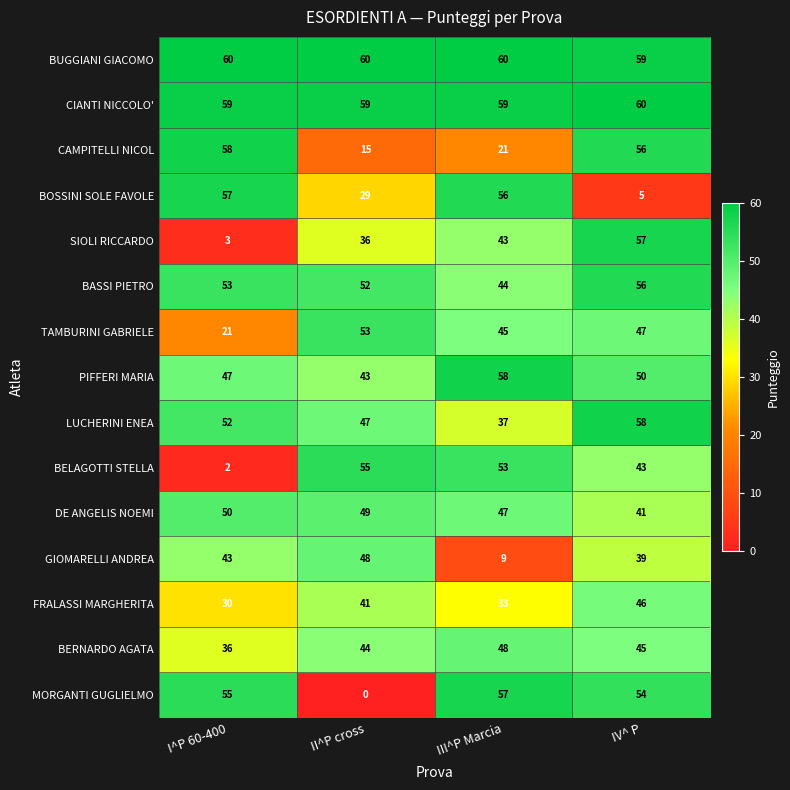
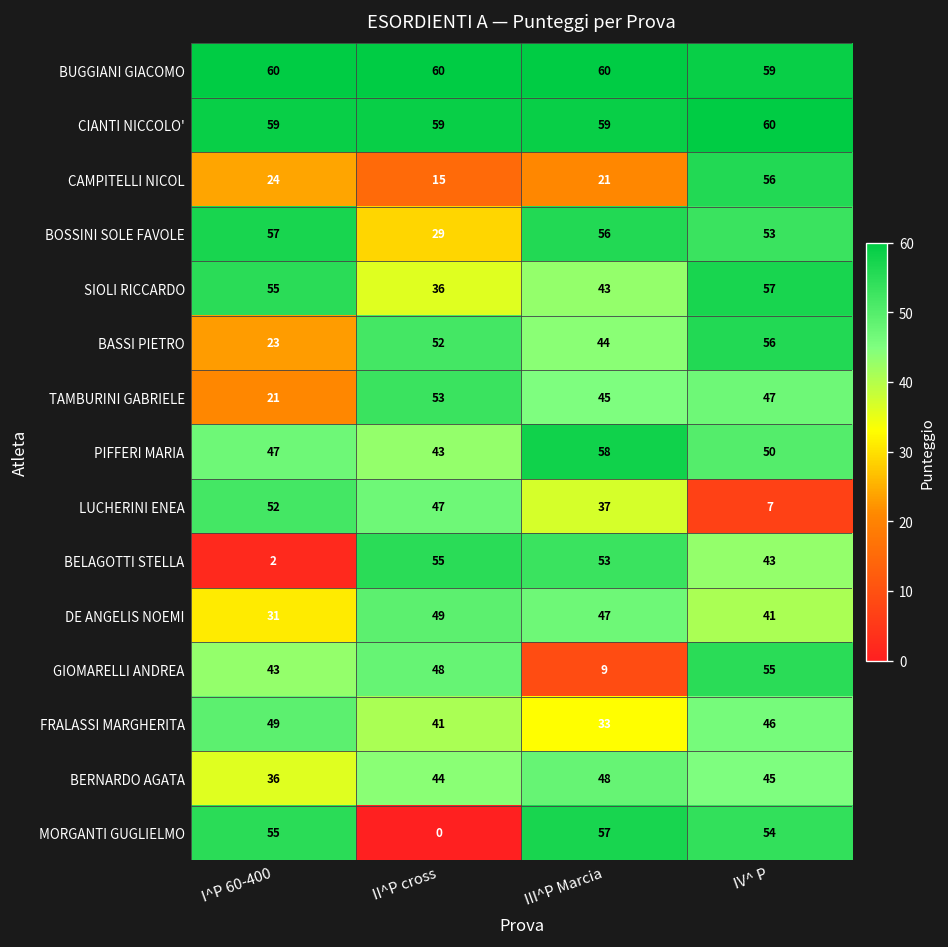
  {
    "BUGGIANI GIACOMO": {
      "I^P 60-400": 60,
      "II^P cross": 60,
      "III^P Marcia": 60,
      "IV^ P": 59
    },
    "CIANTI NICCOLO'": {
      "I^P 60-400": 59,
      "II^P cross": 59,
      "III^P Marcia": 59,
      "IV^ P": 60
    },
    "CAMPITELLI NICOL": {
-     "I^P 60-400": 58,
+     "I^P 60-400": 24,
      "II^P cross": 15,
      "III^P Marcia": 21,
      "IV^ P": 56
    },
    "BOSSINI SOLE FAVOLE": {
      "I^P 60-400": 57,
      "II^P cross": 29,
      "III^P Marcia": 56,
-     "IV^ P": 5
+     "IV^ P": 53
    },
    "SIOLI RICCARDO": {
-     "I^P 60-400": 3,
+     "I^P 60-400": 55,
      "II^P cross": 36,
      "III^P Marcia": 43,
      "IV^ P": 57
    },
    "BASSI PIETRO": {
-     "I^P 60-400": 53,
+     "I^P 60-400": 23,
      "II^P cross": 52,
      "III^P Marcia": 44,
      "IV^ P": 56
    },
    "TAMBURINI GABRIELE": {
      "I^P 60-400": 21,
      "II^P cross": 53,
      "III^P Marcia": 45,
      "IV^ P": 47
    },
    "PIFFERI MARIA": {
      "I^P 60-400": 47,
      "II^P cross": 43,
      "III^P Marcia": 58,
      "IV^ P": 50
    },
    "LUCHERINI ENEA": {
      "I^P 60-400": 52,
      "II^P cross": 47,
      "III^P Marcia": 37,
-     "IV^ P": 58
+     "IV^ P": 7
    },
    "BELAGOTTI STELLA": {
      "I^P 60-400": 2,
      "II^P cross": 55,
      "III^P Marcia": 53,
      "IV^ P": 43
    },
    "DE ANGELIS NOEMI": {
-     "I^P 60-400": 50,
+     "I^P 60-400": 31,
      "II^P cross": 49,
      "III^P Marcia": 47,
      "IV^ P": 41
    },
    "GIOMARELLI ANDREA": {
      "I^P 60-400": 43,
      "II^P cross": 48,
      "III^P Marcia": 9,
-     "IV^ P": 39
+     "IV^ P": 55
    },
    "FRALASSI MARGHERITA": {
-     "I^P 60-400": 30,
+     "I^P 60-400": 49,
      "II^P cross": 41,
      "III^P Marcia": 33,
      "IV^ P": 46
    },
    "BERNARDO AGATA": {
      "I^P 60-400": 36,
      "II^P cross": 44,
      "III^P Marcia": 48,
      "IV^ P": 45
    },
    "MORGANTI GUGLIELMO": {
      "I^P 60-400": 55,
      "II^P cross": 0,
      "III^P Marcia": 57,
      "IV^ P": 54
    }
  }
